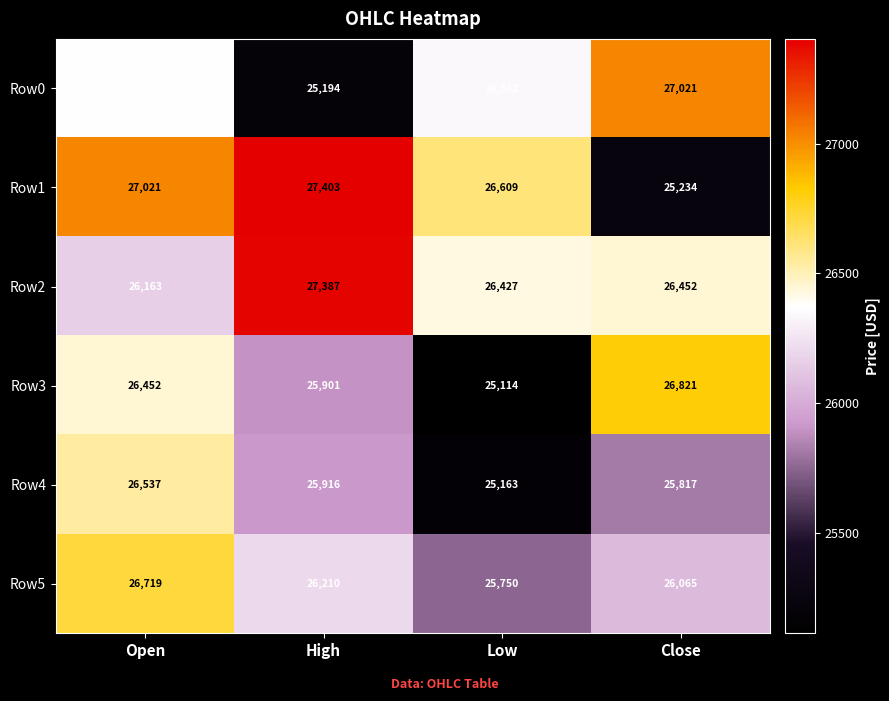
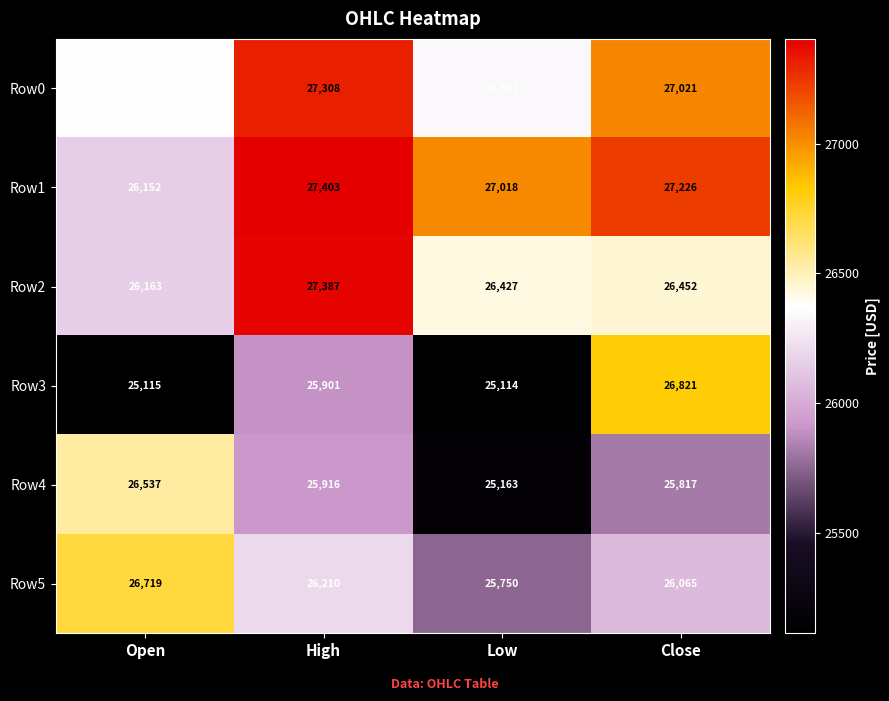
  {
    "Row0": {
-     "High": "25,194",
+     "High": "27,308",
      "Close": "27,021"
    },
    "Row1": {
-     "Open": "27,021",
+     "Open": "26,152",
      "High": "27,403",
-     "Low": "26,609",
-     "Close": "25,234"
+     "Low": "27,018",
+     "Close": "27,226"
    },
    "Row2": {
      "High": "27,387",
      "Low": "26,427",
      "Close": "26,452"
    },
    "Row3": {
-     "Open": "26,452",
+     "Open": "25,115",
      "High": "25,901",
      "Low": "25,114",
      "Close": "26,821"
    },
    "Row4": {
      "Open": "26,537",
      "High": "25,916",
      "Low": "25,163",
      "Close": "25,817"
    },
    "Row5": {
      "Open": "26,719",
      "Low": "25,750",
      "Close": "26,065"
    }
  }
